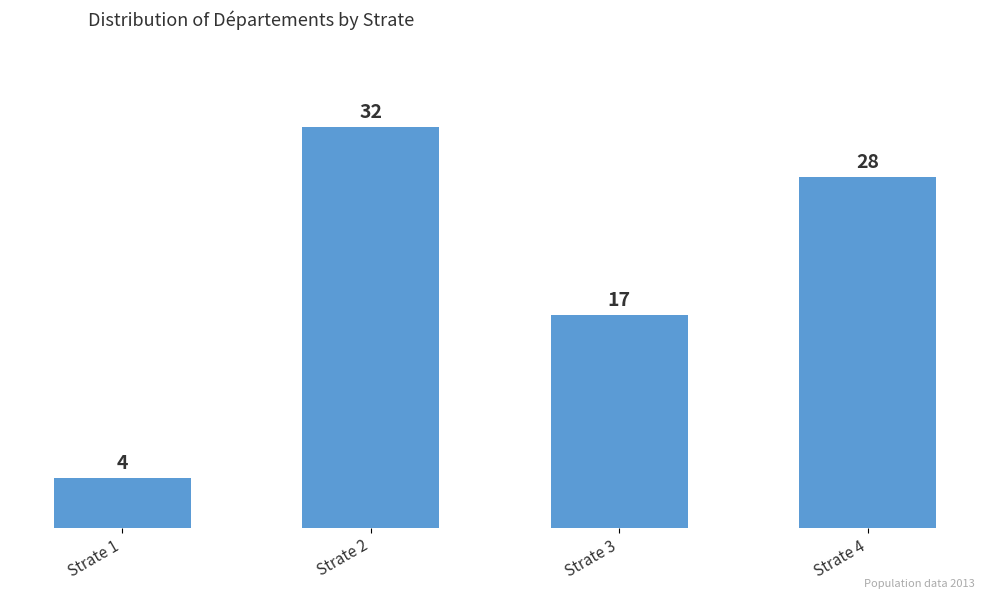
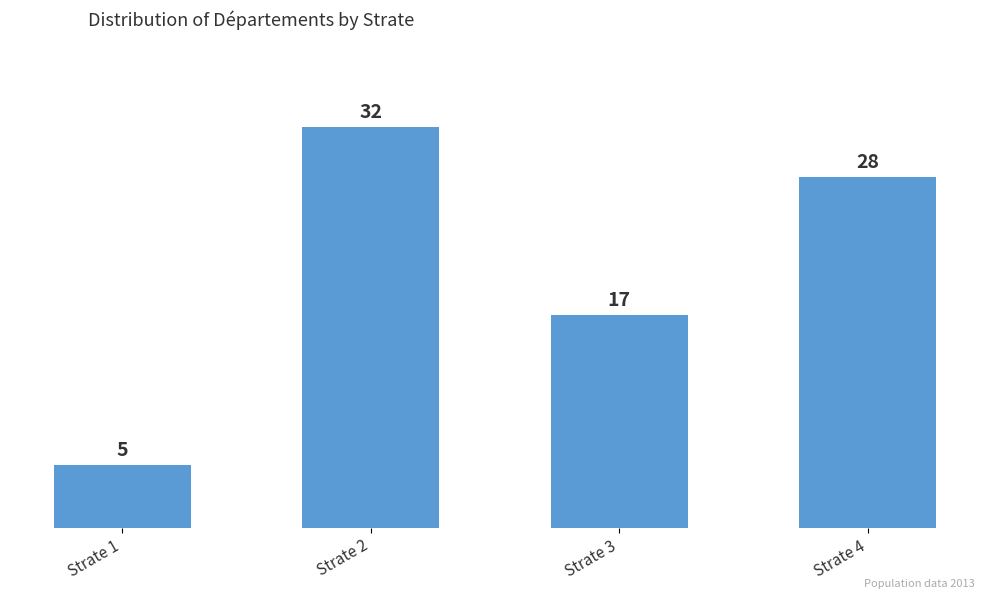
  {
-   "Strate 1": 4,
+   "Strate 1": 5,
    "Strate 2": 32,
    "Strate 3": 17,
    "Strate 4": 28
  }
